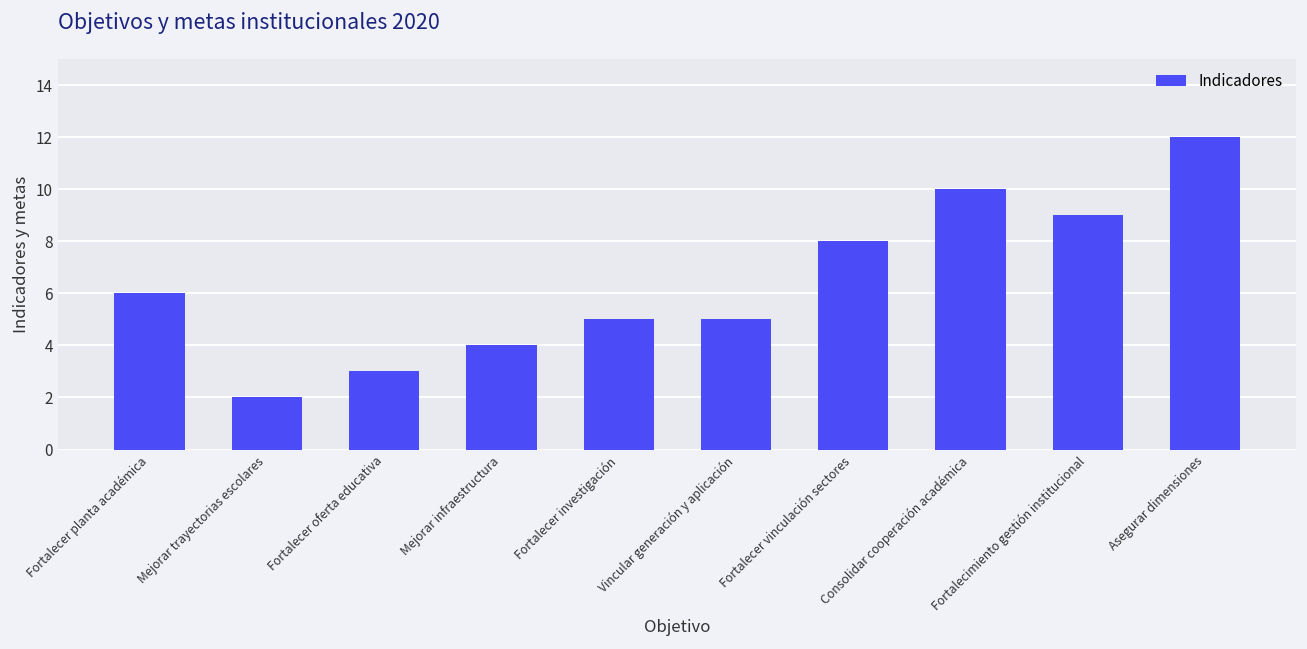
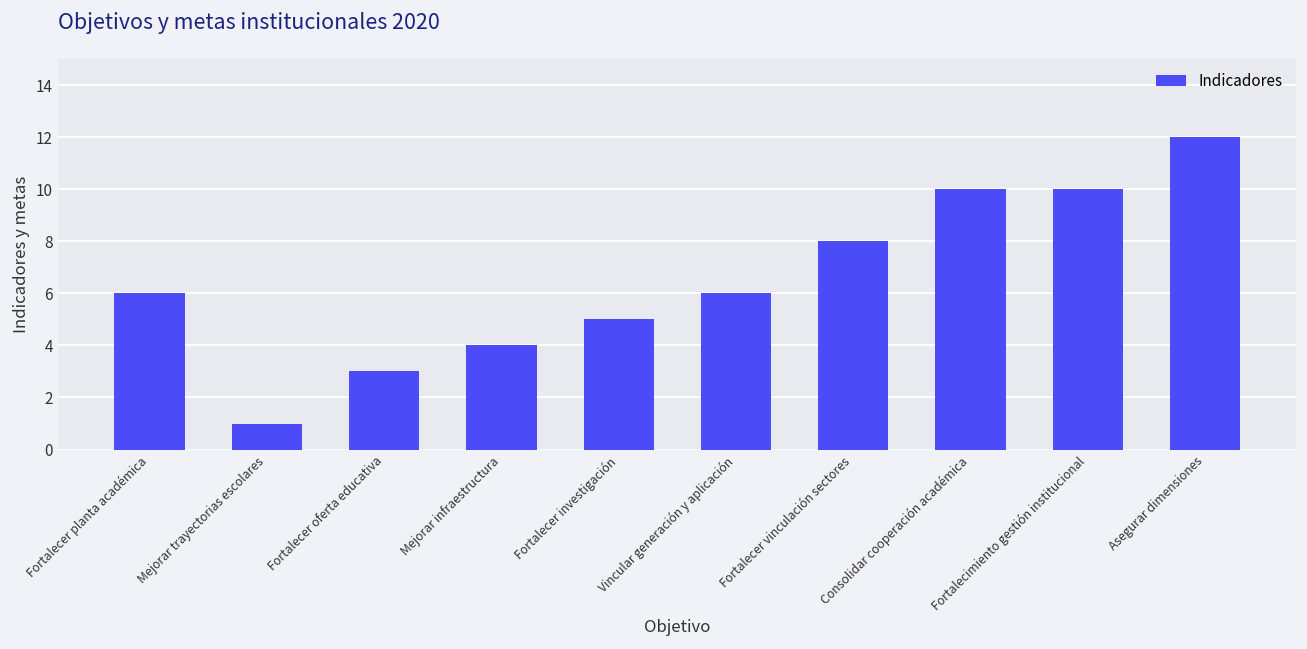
  {
    "Fortalecer planta académica": 6,
-   "Mejorar trayectorias escolares": 2,
+   "Mejorar trayectorias escolares": 1,
    "Fortalecer oferta educativa": 3,
    "Mejorar infraestructura": 4,
    "Fortalecer investigación": 5,
-   "Vincular generación y aplicación": 5,
+   "Vincular generación y aplicación": 6,
    "Fortalecer vinculación sectores": 8,
    "Consolidar cooperación académica": 10,
-   "Fortalecimiento gestión institucional": 9,
+   "Fortalecimiento gestión institucional": 10,
    "Asegurar dimensiones": 12
  }
